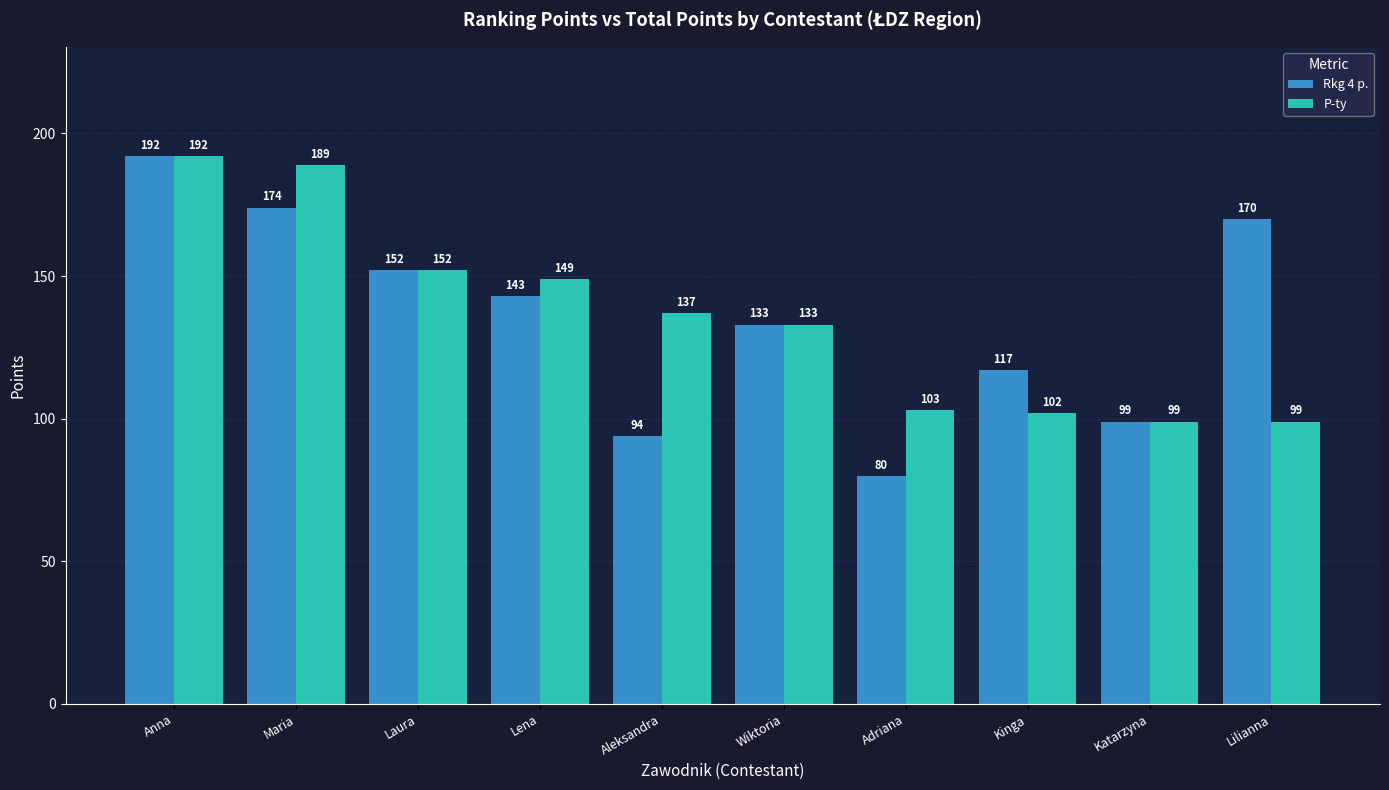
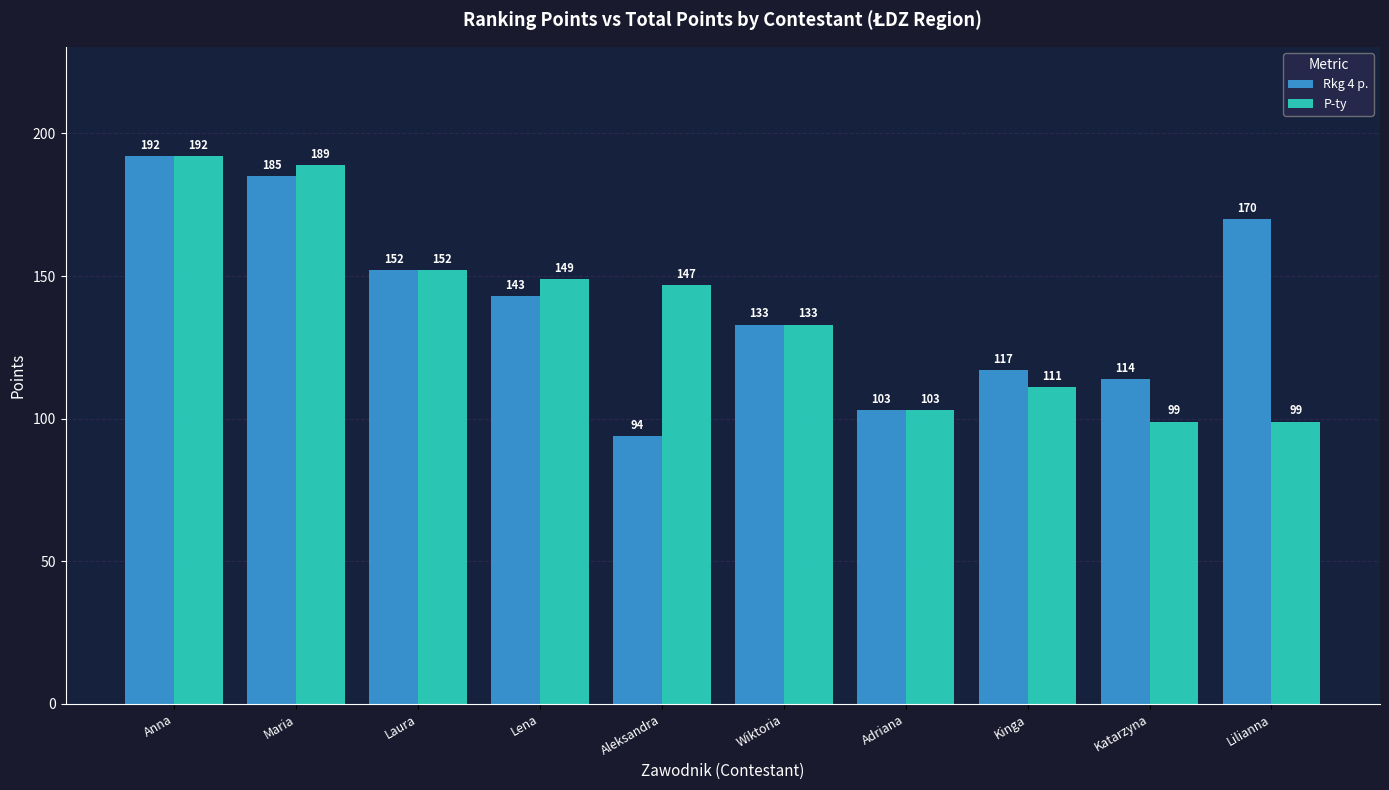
  {
    "Rkg 4 p.": {
      "Anna": 192,
-     "Maria": 174,
+     "Maria": 185,
      "Laura": 152,
      "Lena": 143,
      "Aleksandra": 94,
      "Wiktoria": 133,
-     "Adriana": 80,
+     "Adriana": 103,
      "Kinga": 117,
-     "Katarzyna": 99,
+     "Katarzyna": 114,
      "Lilianna": 170
    },
    "P-ty": {
      "Anna": 192,
      "Maria": 189,
      "Laura": 152,
      "Lena": 149,
-     "Aleksandra": 137,
+     "Aleksandra": 147,
      "Wiktoria": 133,
      "Adriana": 103,
-     "Kinga": 102,
+     "Kinga": 111,
      "Katarzyna": 99,
      "Lilianna": 99
    }
  }
